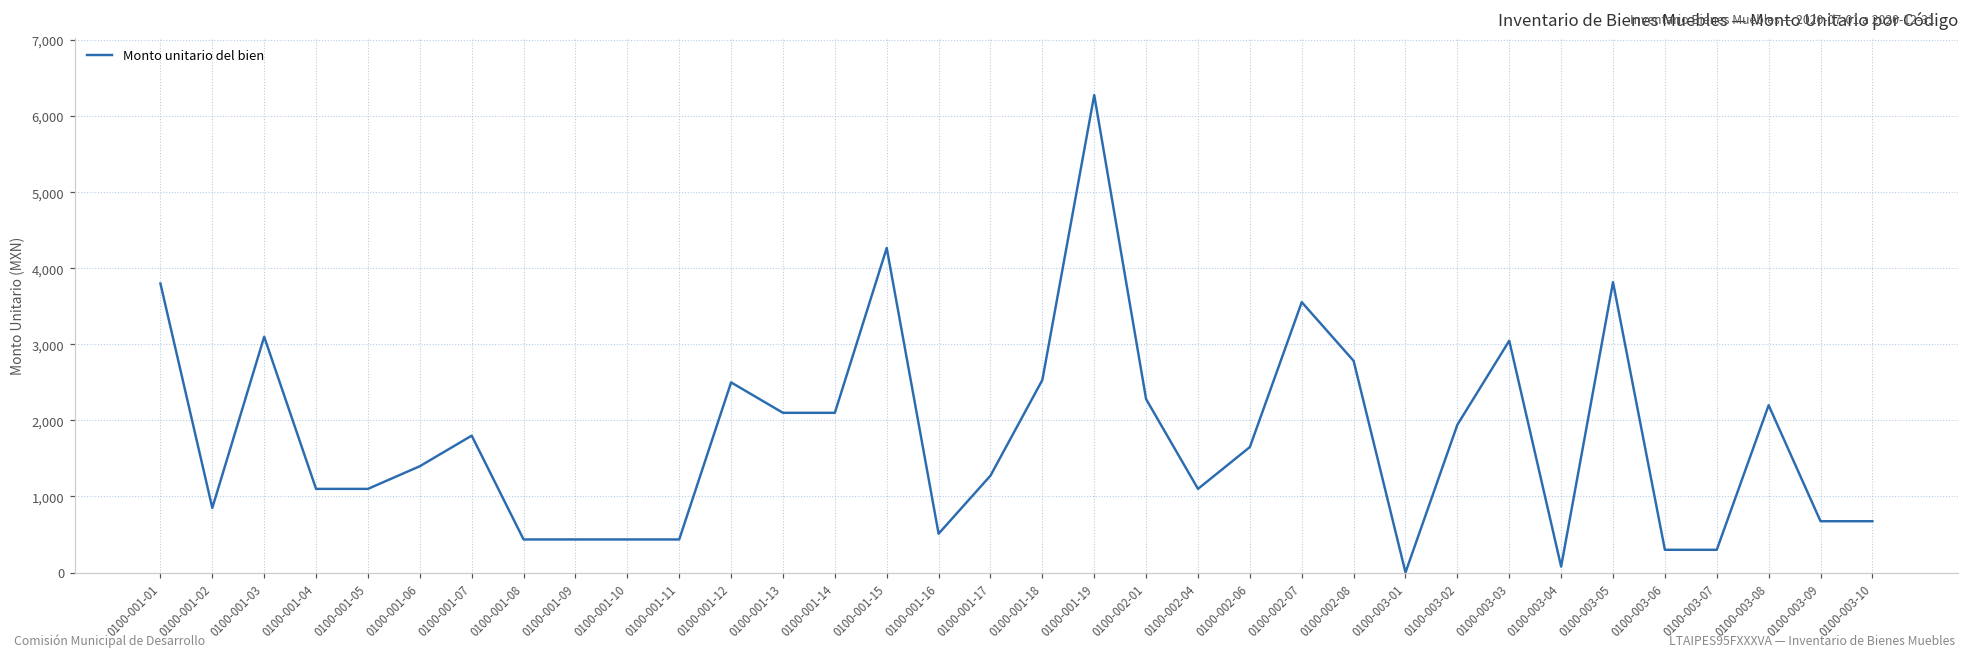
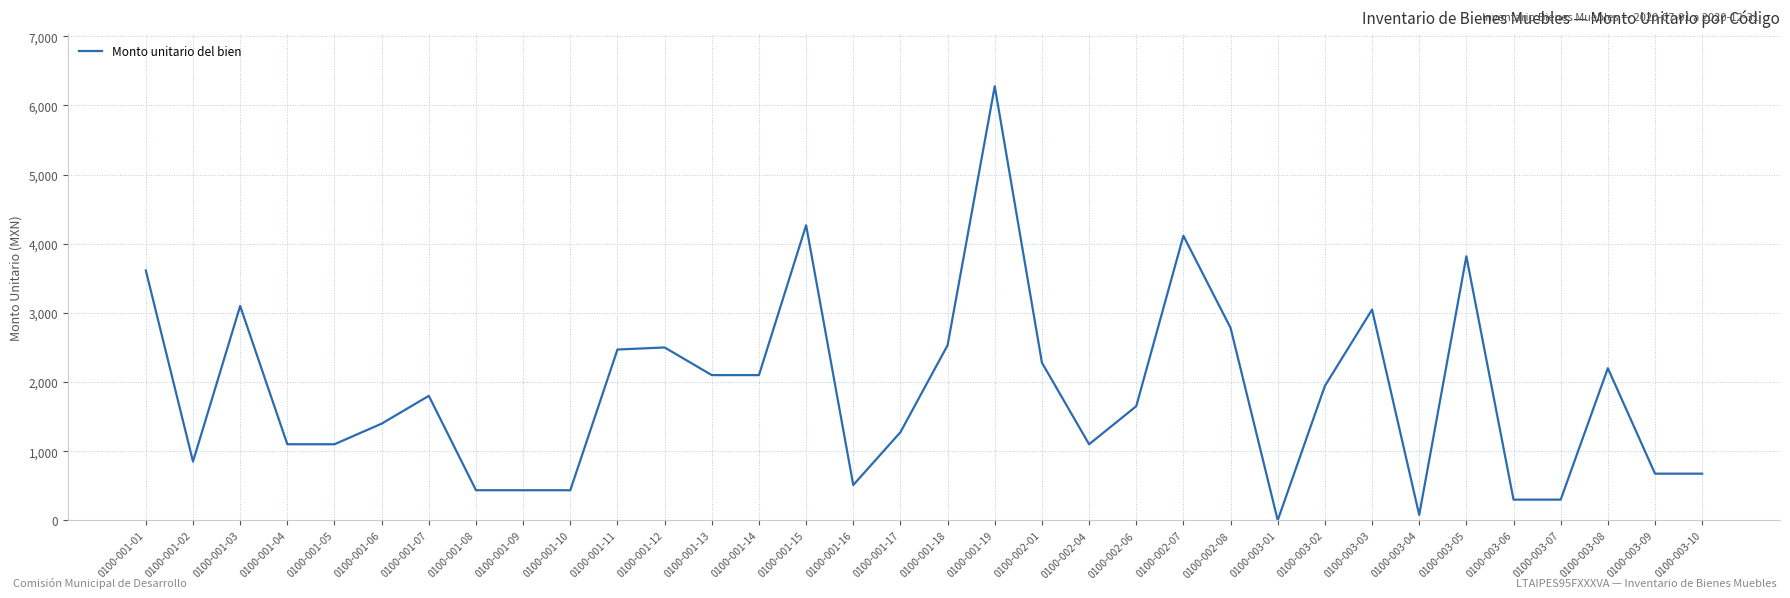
  {
-   "0100-001-01": "3,800",
+   "0100-001-01": "3,600",
    "0100-001-02": "900",
    "0100-001-03": "3,100",
    "0100-001-04": "1,100",
    "0100-001-05": "1,100",
    "0100-001-06": "1,400",
    "0100-001-07": "1,800",
    "0100-001-08": "400",
    "0100-001-09": "400",
    "0100-001-10": "400",
-   "0100-001-11": "400",
+   "0100-001-11": "2,500",
    "0100-001-12": "2,500",
    "0100-001-13": "2,100",
    "0100-001-14": "2,100",
    "0100-001-15": "4,300",
    "0100-001-16": "500",
    "0100-001-17": "1,300",
    "0100-001-18": "2,500",
    "0100-001-19": "6,300",
    "0100-002-01": "2,300",
    "0100-002-04": "1,100",
    "0100-002-06": "1,700",
-   "0100-002-07": "3,600",
+   "0100-002-07": "4,100",
    "0100-002-08": "2,800",
    "0100-003-01": "0",
    "0100-003-02": "1,900",
    "0100-003-03": "3,000",
    "0100-003-04": "100",
    "0100-003-05": "3,800",
    "0100-003-06": "300",
    "0100-003-07": "300",
    "0100-003-08": "2,200",
    "0100-003-09": "700",
    "0100-003-10": "700"
  }
